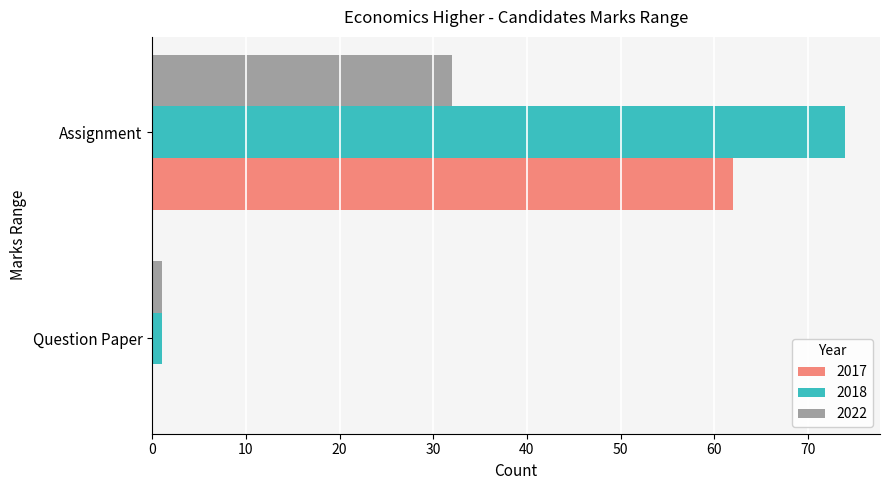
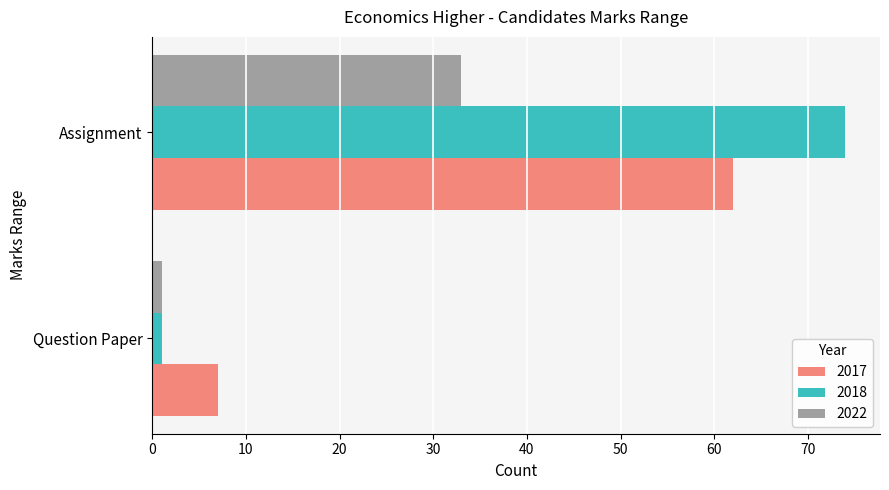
  {
    "2017": {
      "Assignment": 62,
-     "Question Paper": 0
+     "Question Paper": 7
    },
    "2018": {
      "Assignment": 74,
      "Question Paper": 1
    },
    "2022": {
-     "Assignment": 32,
+     "Assignment": 33,
      "Question Paper": 1
    }
  }
